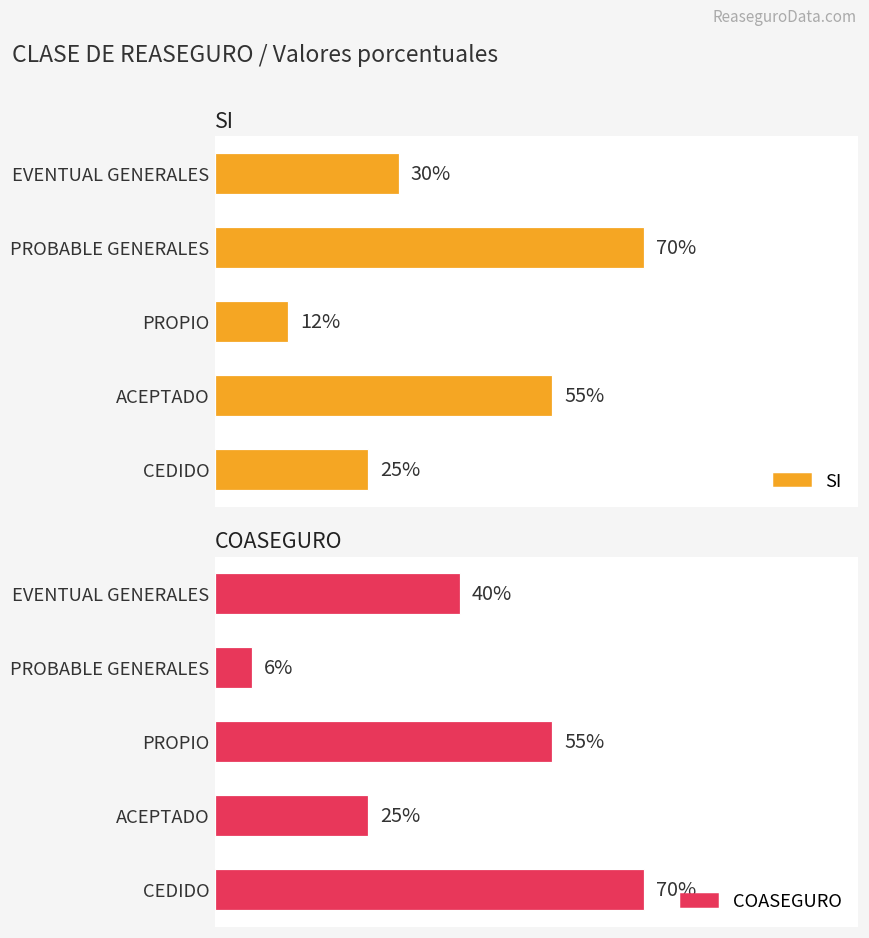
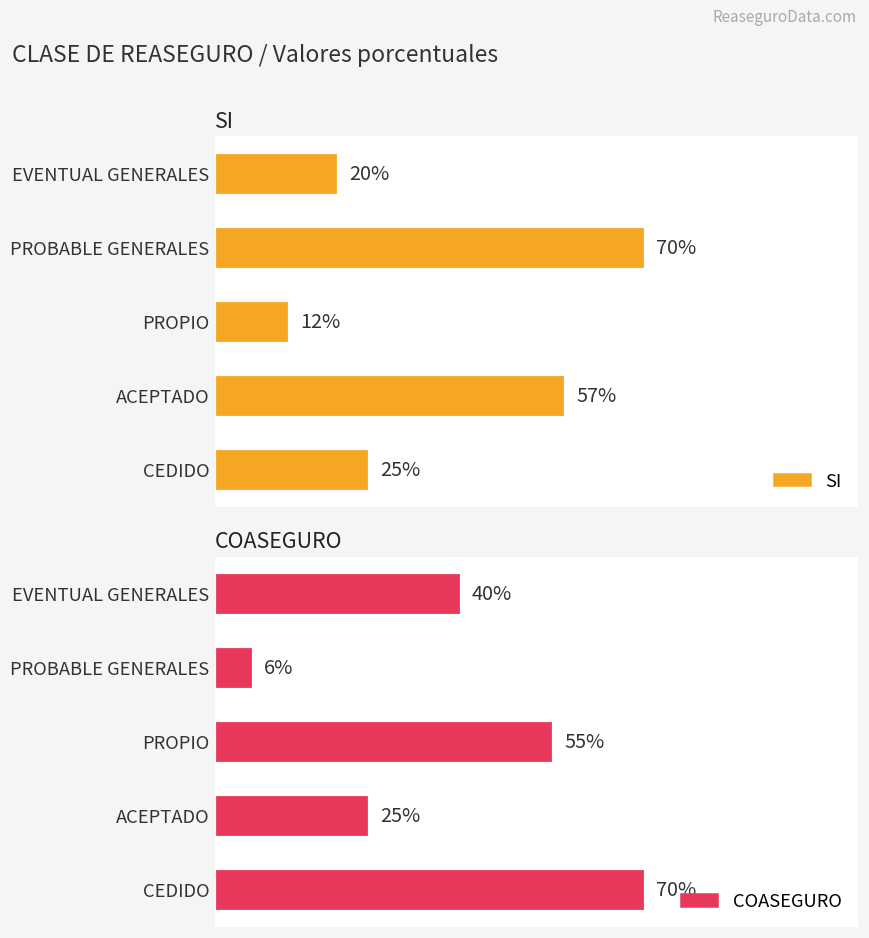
  {
    "SI": {
-     "EVENTUAL GENERALES": "30%",
+     "EVENTUAL GENERALES": "20%",
      "PROBABLE GENERALES": "70%",
      "PROPIO": "12%",
-     "ACEPTADO": "55%",
+     "ACEPTADO": "57%",
      "CEDIDO": "25%"
    },
    "COASEGURO": {
      "EVENTUAL GENERALES": "40%",
      "PROBABLE GENERALES": "6%",
      "PROPIO": "55%",
      "ACEPTADO": "25%",
      "CEDIDO": "70%"
    }
  }
